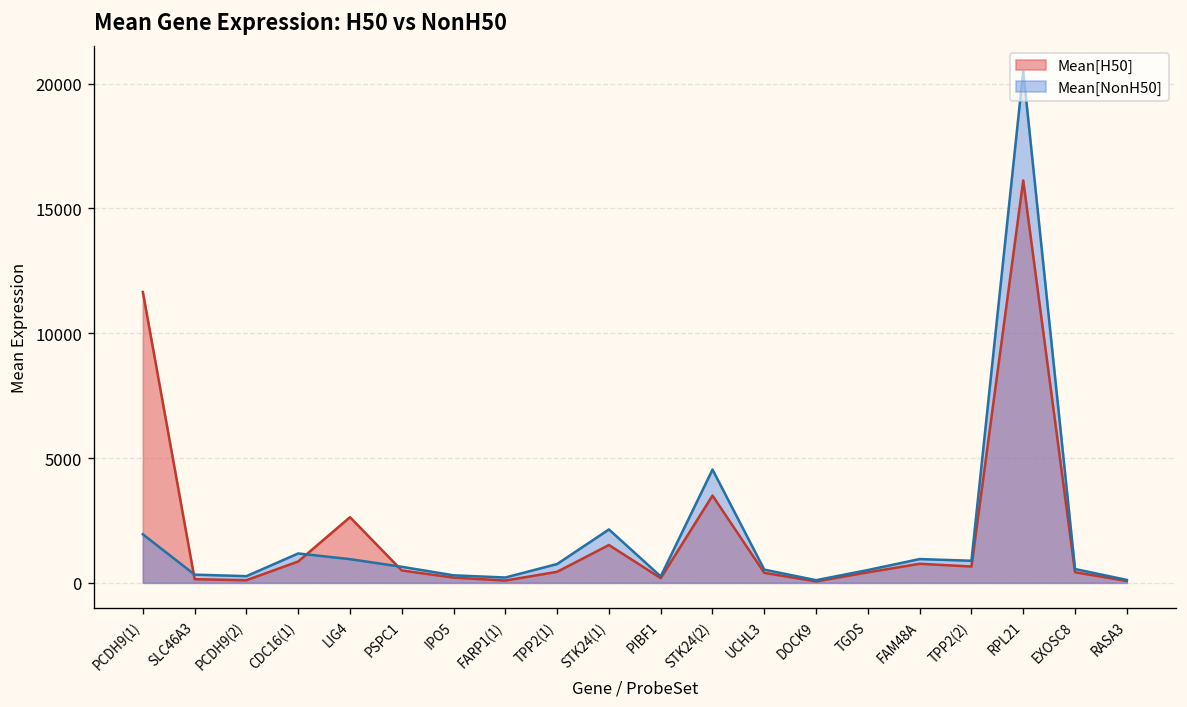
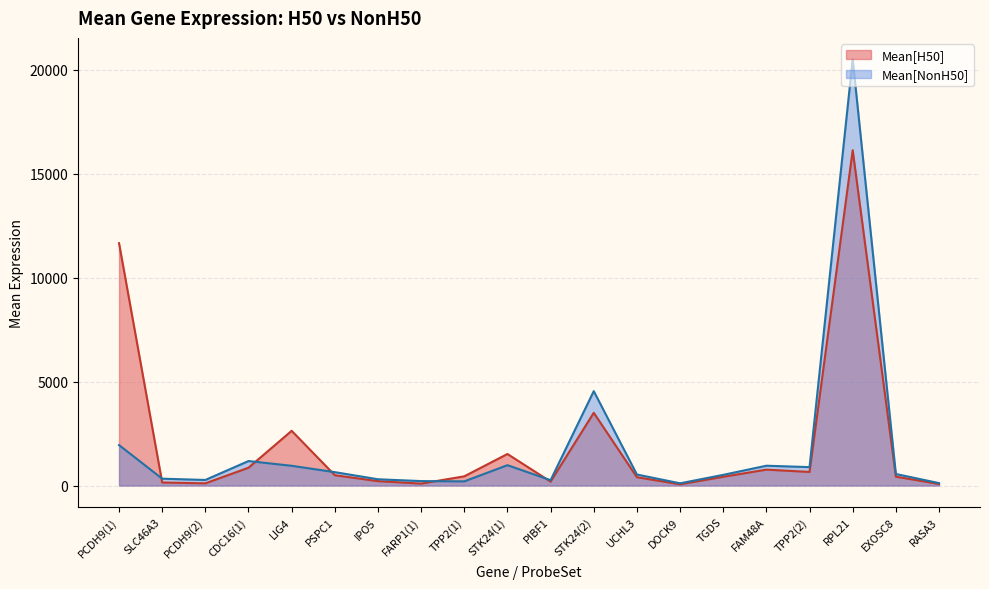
  {
    "Mean[H50]": {
      "PCDH9(1)": 11700,
      "SLC46A3": 100,
      "PCDH9(2)": 100,
      "CDC16(1)": 900,
      "LIG4": 2600,
      "PSPC1": 500,
      "TPP2(1)": 400,
      "STK24(1)": 1500,
      "STK24(2)": 3500,
      "UCHL3": 400,
      "FAM48A": 800,
      "TPP2(2)": 700,
      "RPL21": 16100,
      "EXOSC8": 400
    },
    "Mean[NonH50]": {
      "PCDH9(1)": 1900,
      "SLC46A3": 300,
      "PCDH9(2)": 300,
      "CDC16(1)": 1200,
      "LIG4": 900,
      "PSPC1": 600,
-     "TPP2(1)": 800,
-     "STK24(1)": 2100,
+     "TPP2(1)": 200,
+     "STK24(1)": 1000,
      "STK24(2)": 4500,
      "UCHL3": 500,
      "FAM48A": 1000,
      "TPP2(2)": 900,
      "EXOSC8": 600
    }
  }
